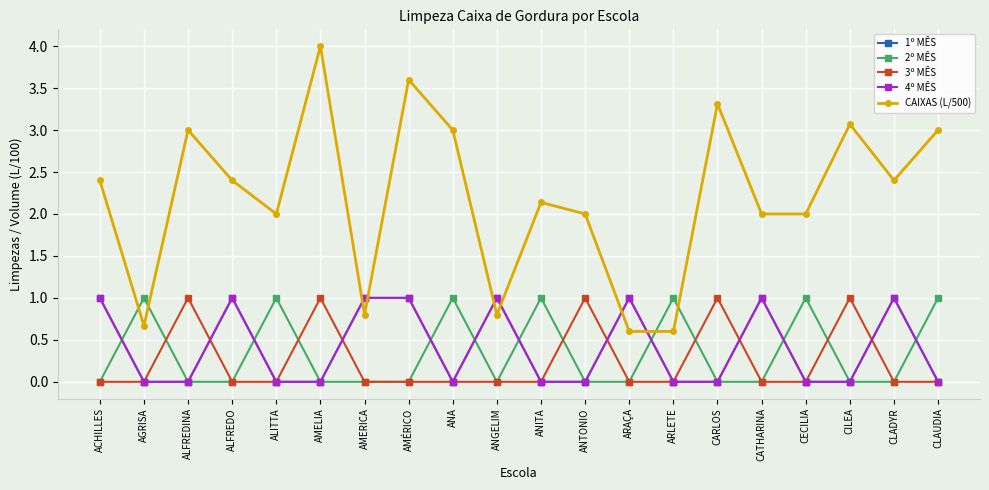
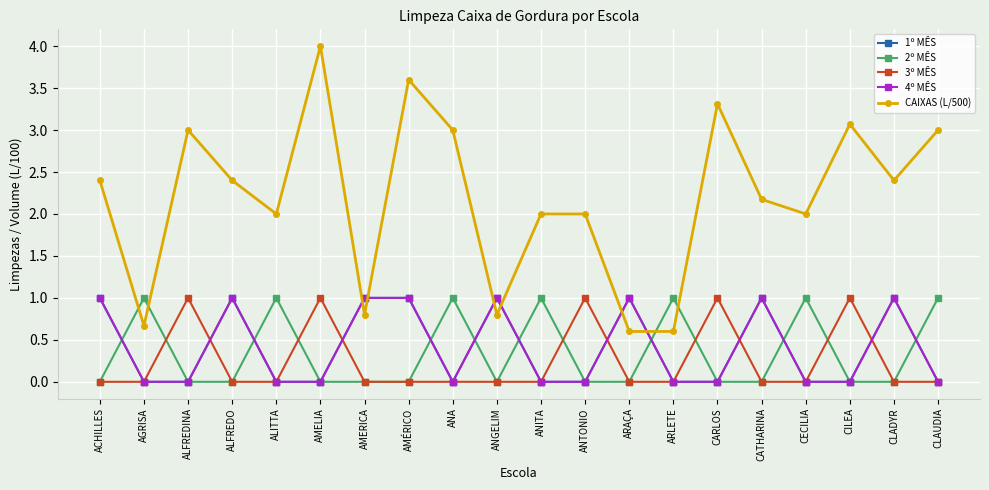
  {
    "4º MÊS": {
      "ACHILLES": 1.0,
      "ALFREDO": 1.0,
      "AMERICA": 1.0,
      "AMÉRICO": 1.0,
      "ANGELIM": 1.0,
      "ARAÇA": 1.0,
      "CATHARINA": 1.0,
      "CLADYR": 1.0
    },
    "2º MÊS": {
      "AGRISA": 1.0,
      "ALITTA": 1.0,
      "ANA": 1.0,
      "ANITA": 1.0,
      "ARLETE": 1.0,
      "CECILIA": 1.0,
      "CLAUDIA": 1.0
    },
    "3º MÊS": {
      "ALFREDINA": 1.0,
      "AMELIA": 1.0,
      "ANTONIO": 1.0,
      "CARLOS": 1.0,
      "CILEA": 1.0
    },
    "CAIXAS (L/500)": {
      "ACHILLES": 2.4,
      "AGRISA": 0.7,
      "ALFREDINA": 3.0,
      "ALFREDO": 2.4,
      "ALITTA": 2.0,
      "AMELIA": 4.0,
      "AMERICA": 0.8,
      "AMÉRICO": 3.6,
      "ANA": 3.0,
      "ANGELIM": 0.8,
-     "ANITA": 2.1,
+     "ANITA": 2.0,
      "ANTONIO": 2.0,
      "ARAÇA": 0.6,
      "ARLETE": 0.6,
      "CARLOS": 3.3,
-     "CATHARINA": 2.0,
+     "CATHARINA": 2.2,
      "CECILIA": 2.0,
      "CILEA": 3.1,
      "CLADYR": 2.4,
      "CLAUDIA": 3.0
    }
  }
